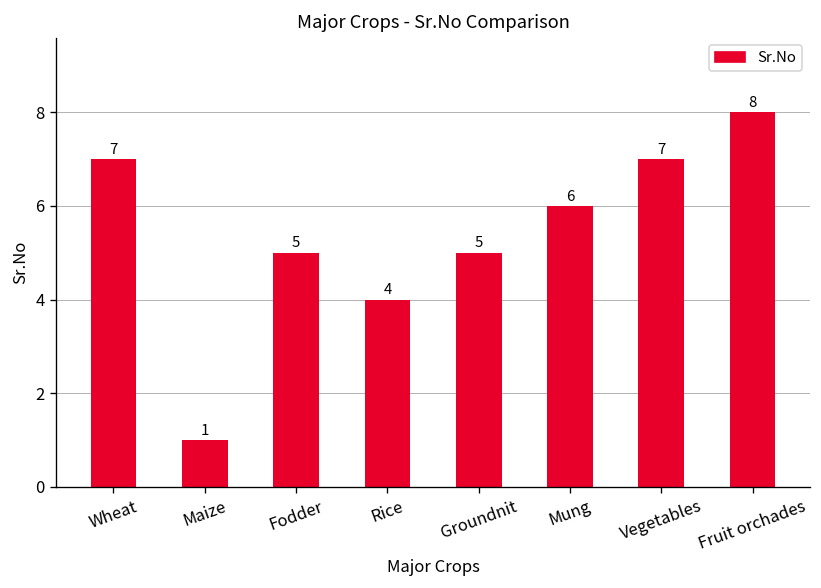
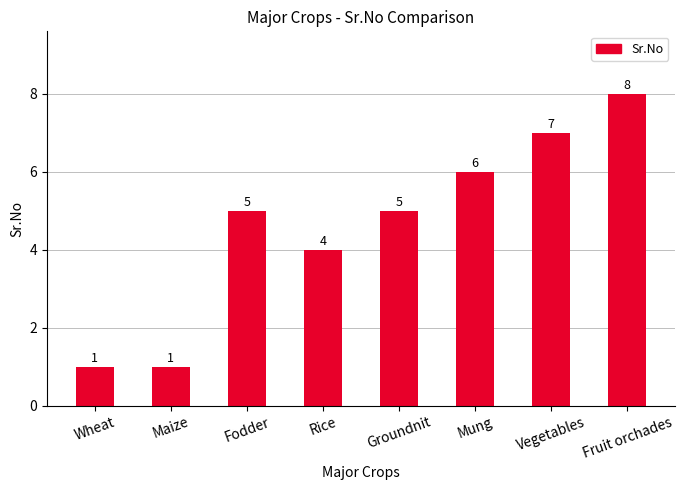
  {
-   "Wheat": 7,
+   "Wheat": 1,
    "Maize": 1,
    "Fodder": 5,
    "Rice": 4,
    "Groundnit": 5,
    "Mung": 6,
    "Vegetables": 7,
    "Fruit orchades": 8
  }
